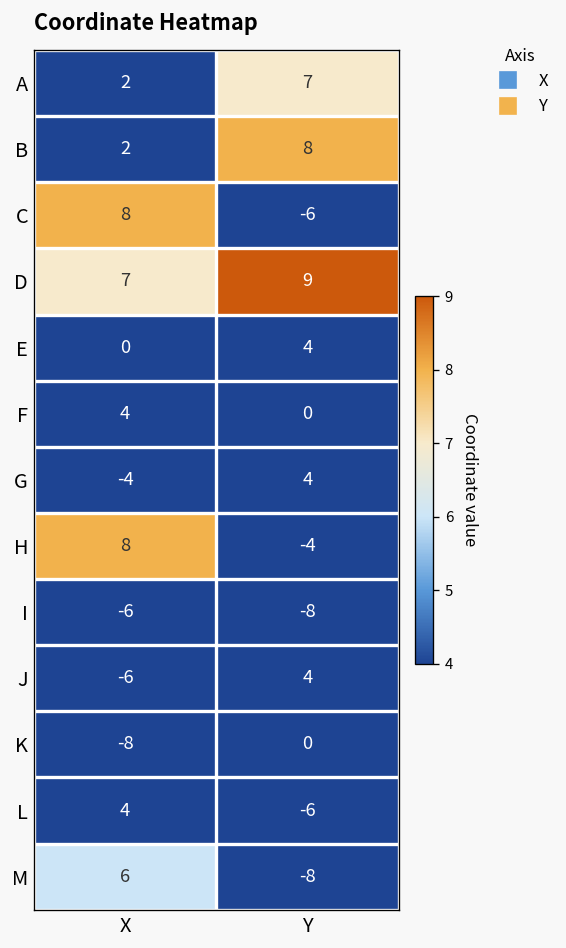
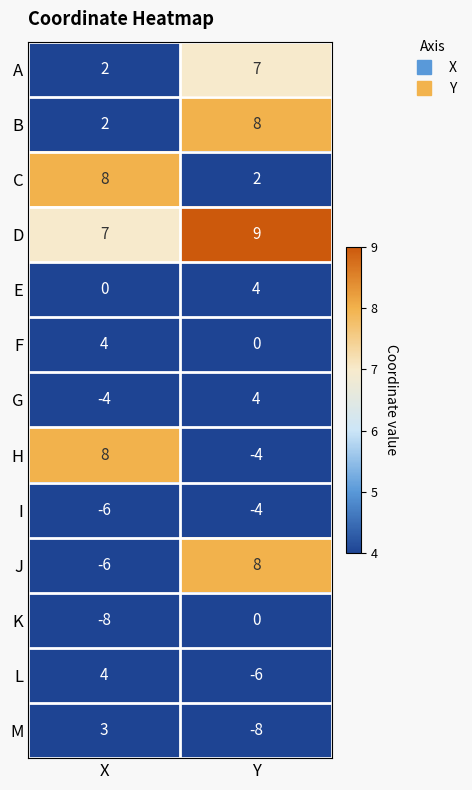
  {
    "A": {
      "X": 2,
      "Y": 7
    },
    "B": {
      "X": 2,
      "Y": 8
    },
    "C": {
      "X": 8,
-     "Y": -6
+     "Y": 2
    },
    "D": {
      "X": 7,
      "Y": 9
    },
    "E": {
      "X": 0,
      "Y": 4
    },
    "F": {
      "X": 4,
      "Y": 0
    },
    "G": {
      "X": -4,
      "Y": 4
    },
    "H": {
      "X": 8,
      "Y": -4
    },
    "I": {
      "X": -6,
-     "Y": -8
+     "Y": -4
    },
    "J": {
      "X": -6,
-     "Y": 4
+     "Y": 8
    },
    "K": {
      "X": -8,
      "Y": 0
    },
    "L": {
      "X": 4,
      "Y": -6
    },
    "M": {
-     "X": 6,
+     "X": 3,
      "Y": -8
    }
  }
